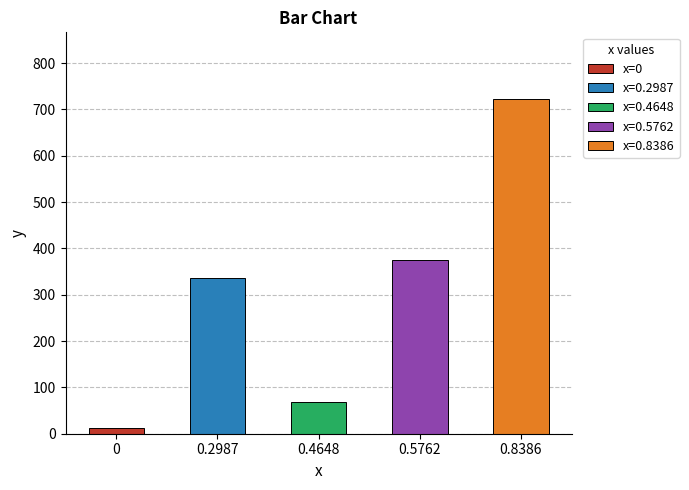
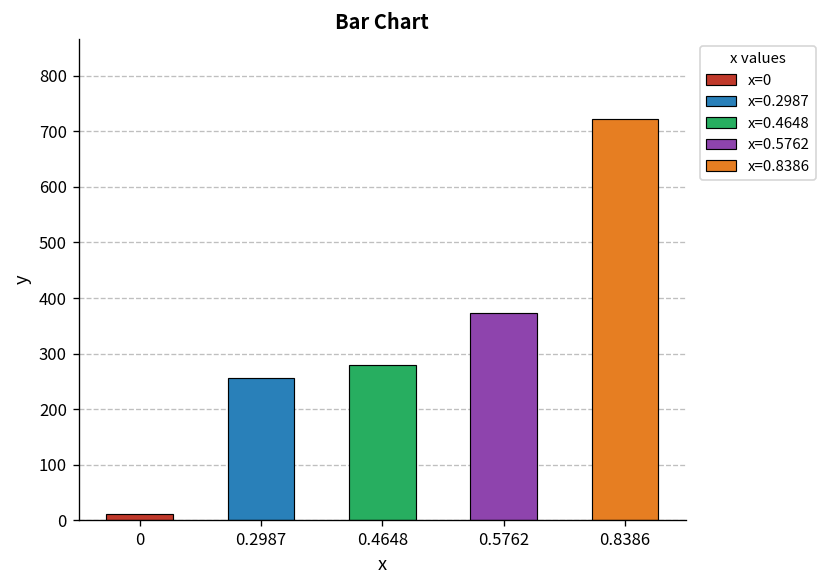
  {
    "0": 10,
-   "0.2987": 340,
-   "0.4648": 70,
+   "0.2987": 260,
+   "0.4648": 280,
    "0.5762": 370,
    "0.8386": 720
  }
